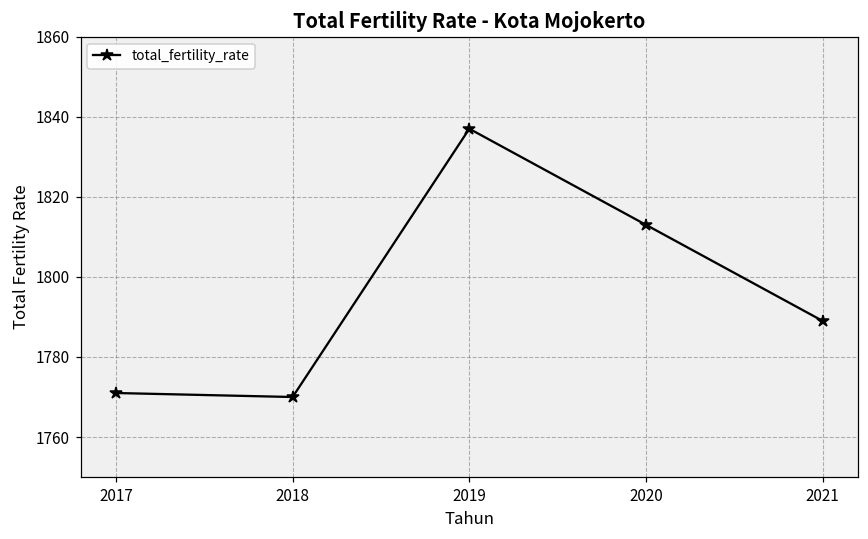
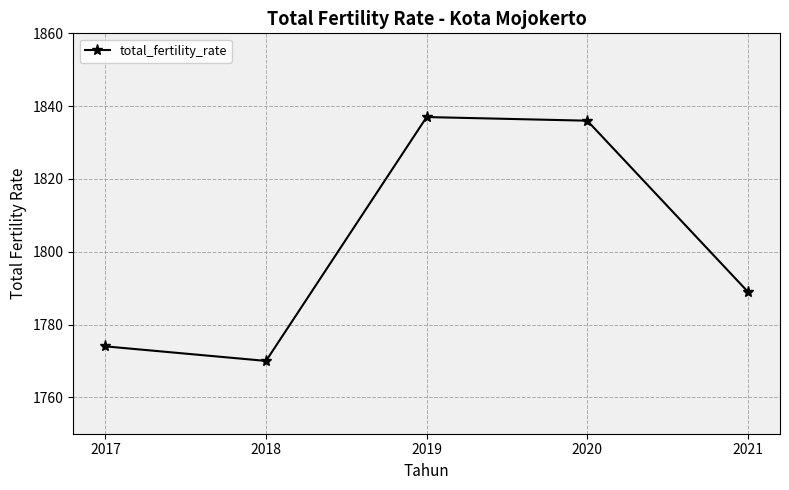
  {
-   "2017": 1771,
+   "2017": 1774,
    "2018": 1770,
    "2019": 1837,
-   "2020": 1813,
+   "2020": 1836,
    "2021": 1789
  }
